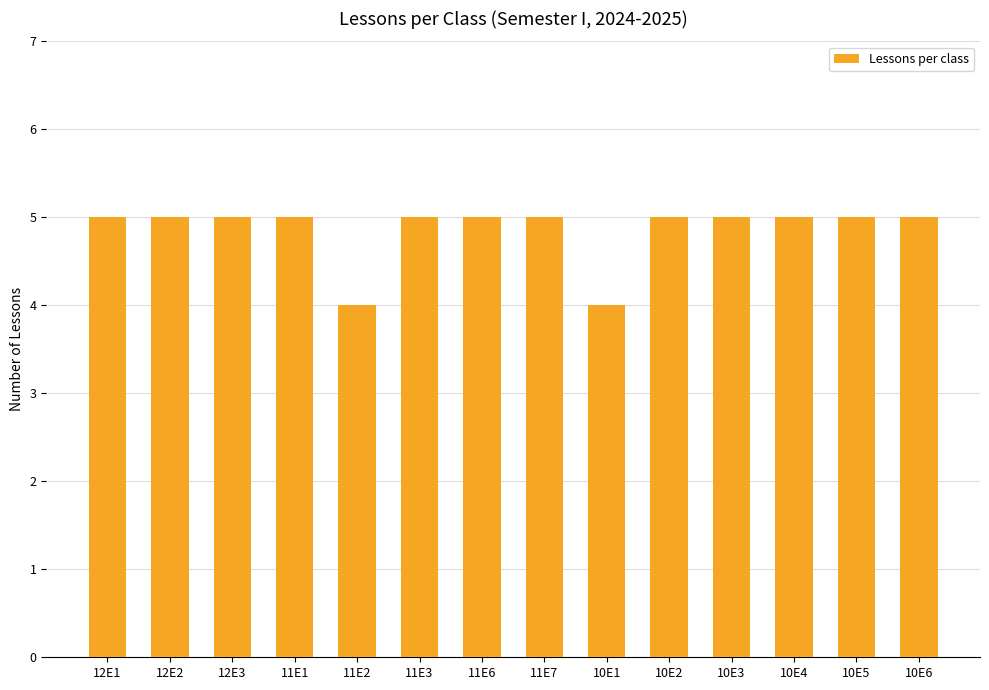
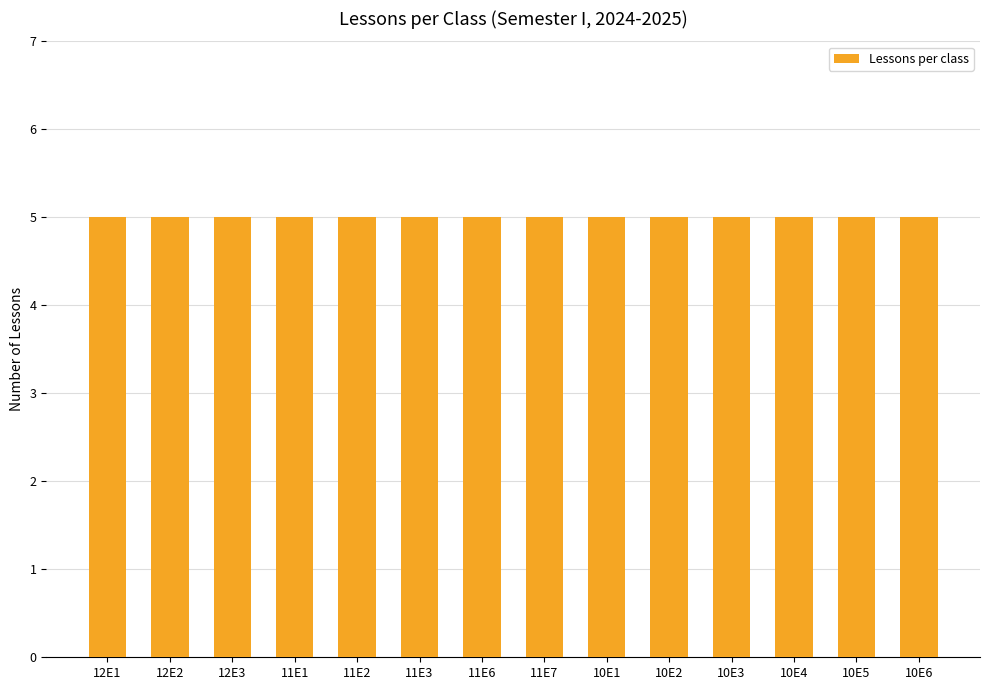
  {
    "12E1": 5,
    "12E2": 5,
    "12E3": 5,
    "11E1": 5,
-   "11E2": 4,
+   "11E2": 5,
    "11E3": 5,
    "11E6": 5,
    "11E7": 5,
-   "10E1": 4,
+   "10E1": 5,
    "10E2": 5,
    "10E3": 5,
    "10E4": 5,
    "10E5": 5,
    "10E6": 5
  }
